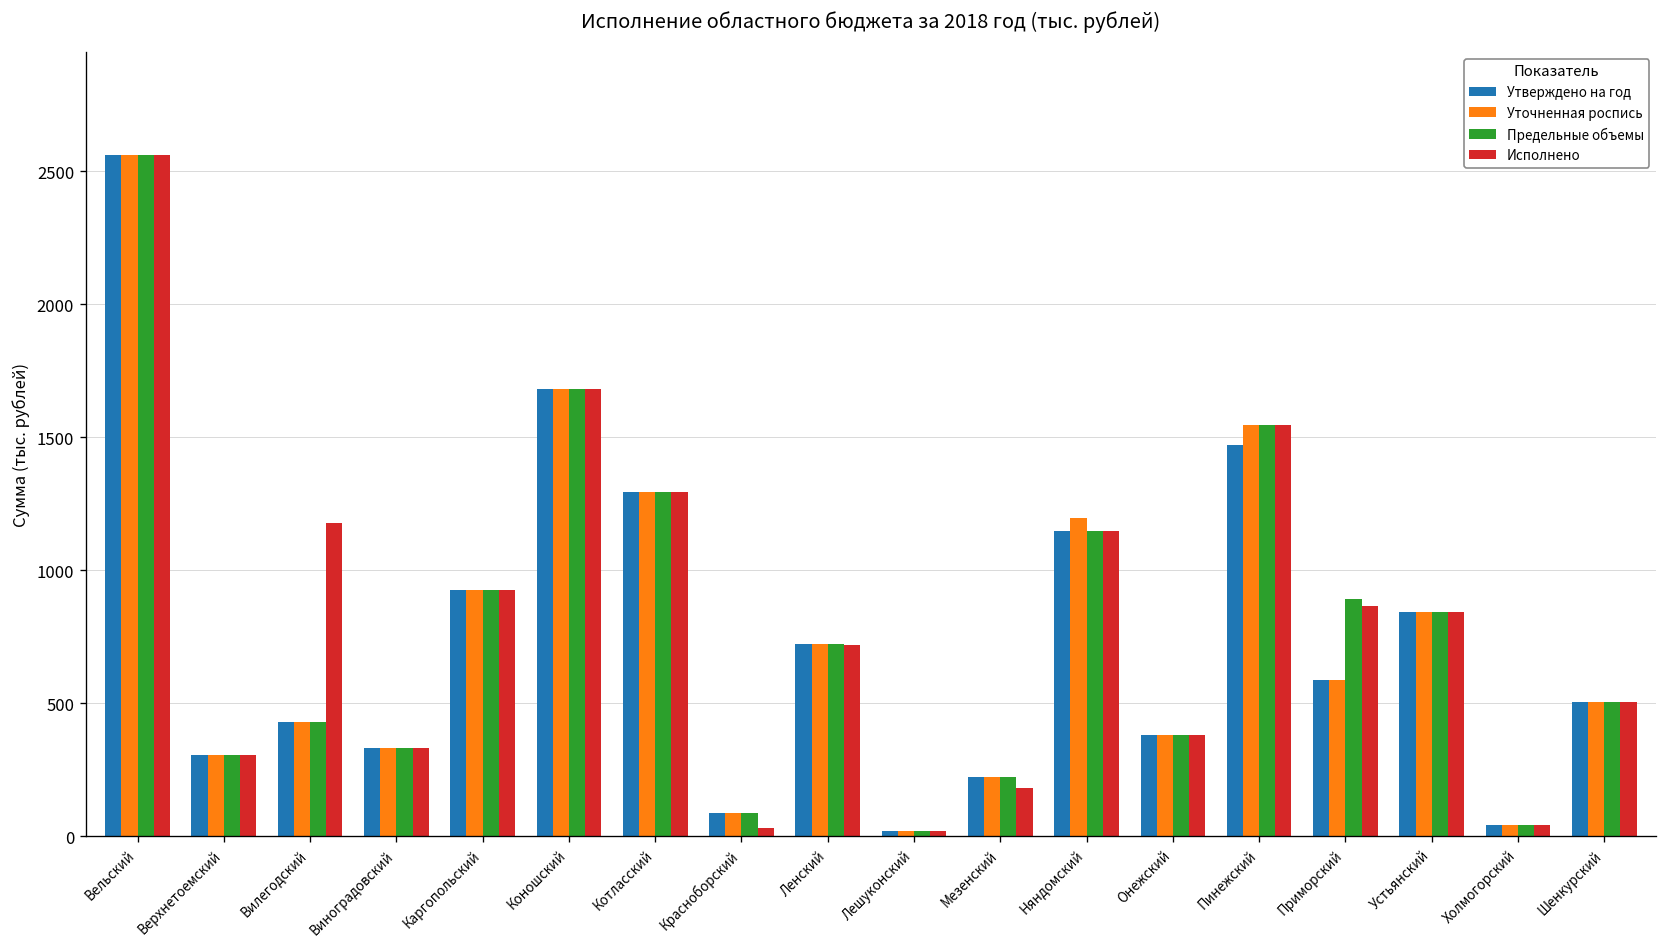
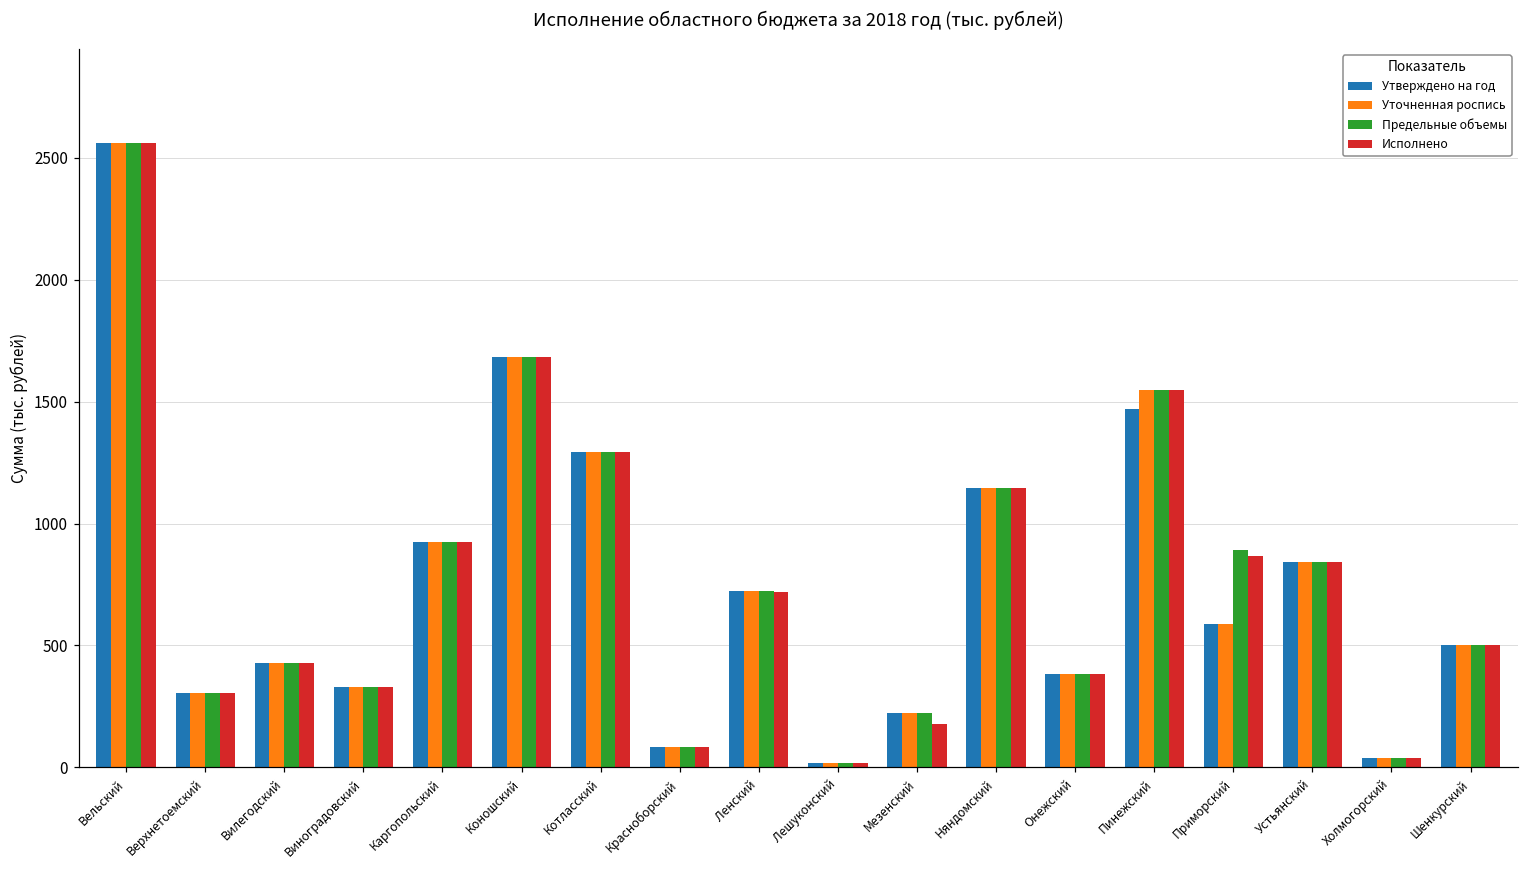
  {
    "Утверждено на год": {
      "Вельский": 2560,
      "Верхнетоемский": 310,
      "Вилегодский": 430,
      "Виноградовский": 330,
      "Каргопольский": 930,
      "Коношский": 1680,
      "Котласский": 1300,
      "Красноборский": 90,
      "Ленский": 720,
      "Лешуконский": 20,
      "Мезенский": 220,
      "Няндомский": 1150,
      "Онежский": 380,
      "Пинежский": 1470,
      "Приморский": 590,
      "Устьянский": 840,
      "Холмогорский": 40,
      "Шенкурский": 500
    },
    "Уточненная роспись": {
      "Вельский": 2560,
      "Верхнетоемский": 310,
      "Вилегодский": 430,
      "Виноградовский": 330,
      "Каргопольский": 930,
      "Коношский": 1680,
      "Котласский": 1300,
      "Красноборский": 90,
      "Ленский": 720,
      "Лешуконский": 20,
      "Мезенский": 220,
-     "Няндомский": 1190,
+     "Няндомский": 1150,
      "Онежский": 380,
      "Пинежский": 1550,
      "Приморский": 590,
      "Устьянский": 840,
      "Холмогорский": 40,
      "Шенкурский": 500
    },
    "Предельные объемы": {
      "Вельский": 2560,
      "Верхнетоемский": 310,
      "Вилегодский": 430,
      "Виноградовский": 330,
      "Каргопольский": 930,
      "Коношский": 1680,
      "Котласский": 1300,
      "Красноборский": 90,
      "Ленский": 720,
      "Лешуконский": 20,
      "Мезенский": 220,
      "Няндомский": 1150,
      "Онежский": 380,
      "Пинежский": 1550,
      "Приморский": 890,
      "Устьянский": 840,
      "Холмогорский": 40,
      "Шенкурский": 500
    },
    "Исполнено": {
      "Вельский": 2560,
      "Верхнетоемский": 310,
-     "Вилегодский": 1180,
+     "Вилегодский": 430,
      "Виноградовский": 330,
      "Каргопольский": 930,
      "Коношский": 1680,
      "Котласский": 1300,
-     "Красноборский": 30,
+     "Красноборский": 90,
      "Ленский": 720,
      "Лешуконский": 20,
      "Мезенский": 180,
      "Няндомский": 1150,
      "Онежский": 380,
      "Пинежский": 1550,
      "Приморский": 870,
      "Устьянский": 840,
      "Холмогорский": 40,
      "Шенкурский": 500
    }
  }
